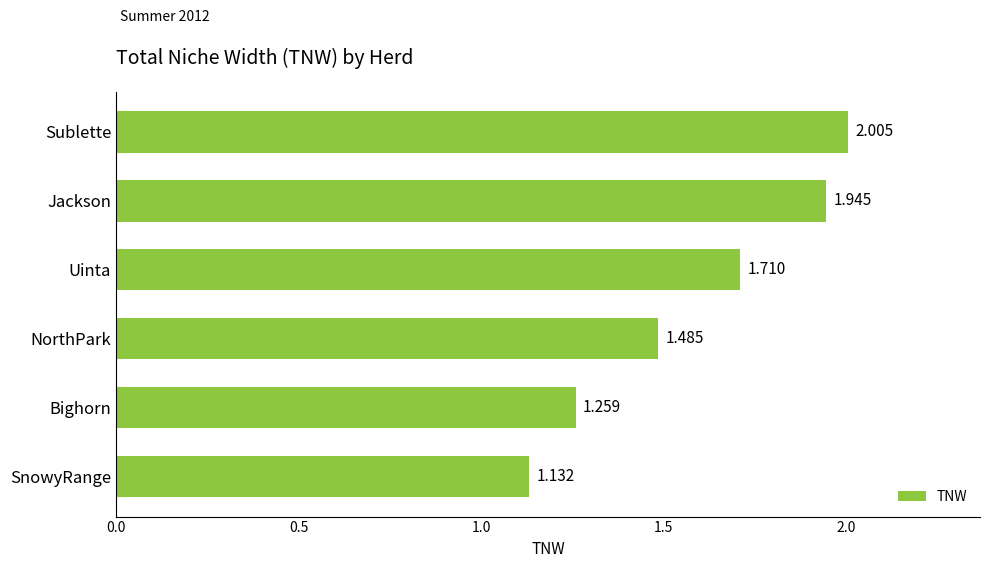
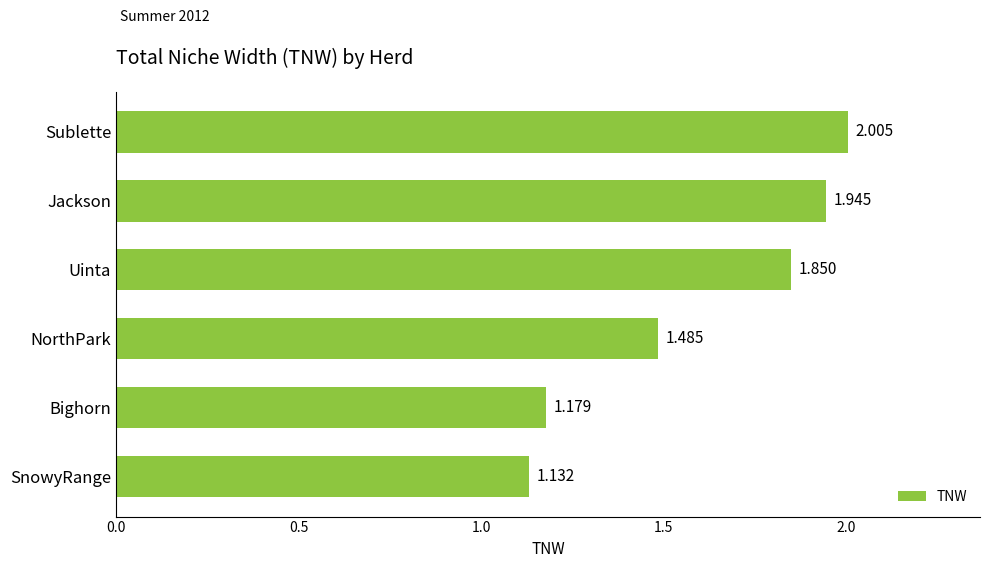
  {
    "Sublette": 2.005,
    "Jackson": 1.945,
-   "Uinta": 1.710,
+   "Uinta": 1.850,
    "NorthPark": 1.485,
-   "Bighorn": 1.259,
+   "Bighorn": 1.179,
    "SnowyRange": 1.132
  }
